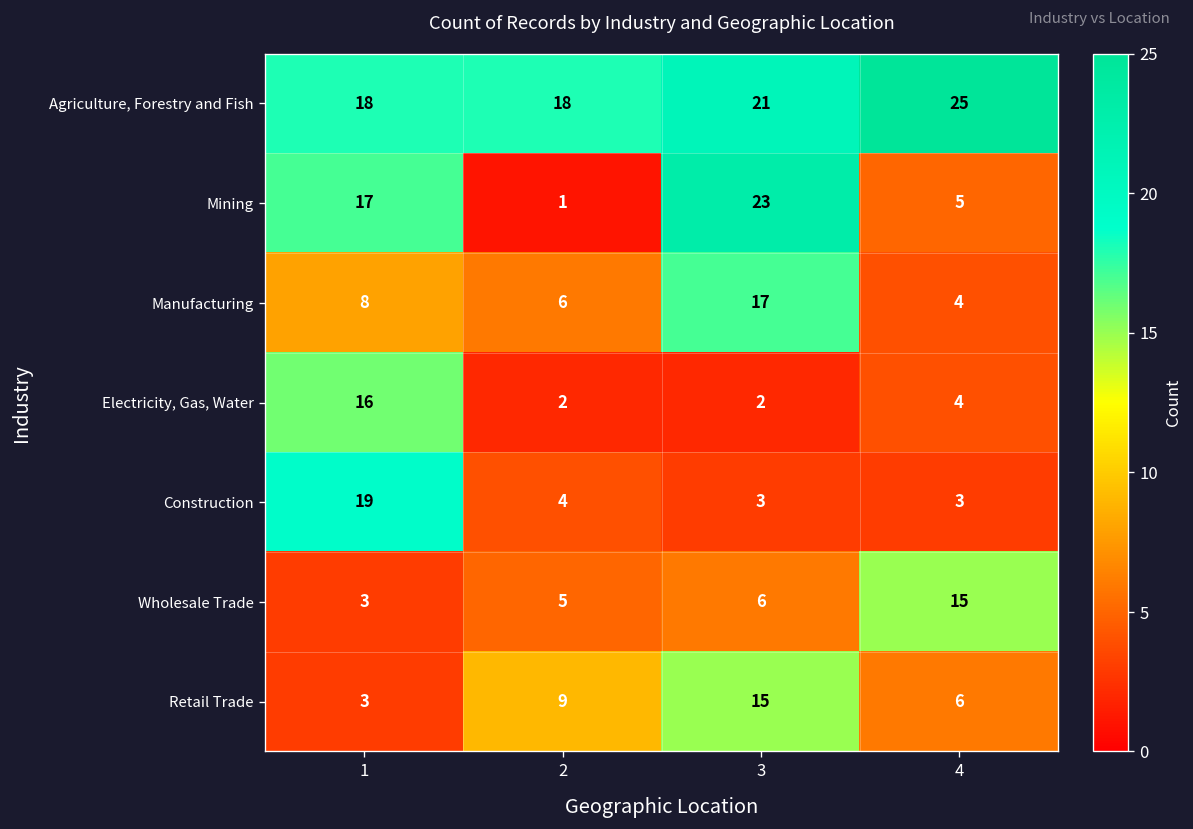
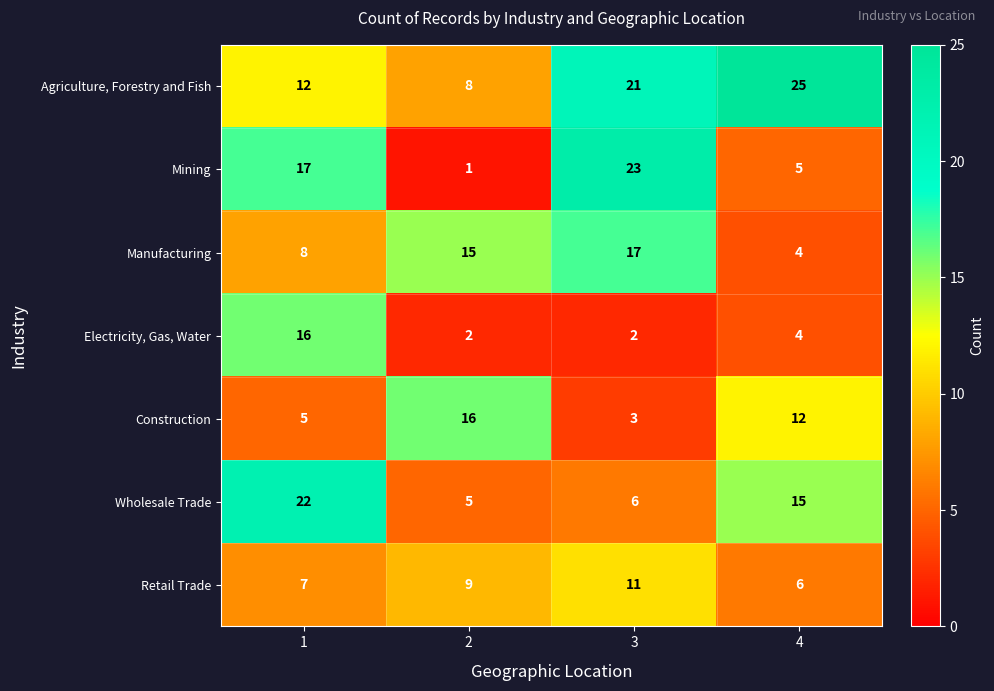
  {
    "Agriculture, Forestry and Fish": {
-     "1": 18,
-     "2": 18,
+     "1": 12,
+     "2": 8,
      "3": 21,
      "4": 25
    },
    "Mining": {
      "1": 17,
      "2": 1,
      "3": 23,
      "4": 5
    },
    "Manufacturing": {
      "1": 8,
-     "2": 6,
+     "2": 15,
      "3": 17,
      "4": 4
    },
    "Electricity, Gas, Water": {
      "1": 16,
      "2": 2,
      "3": 2,
      "4": 4
    },
    "Construction": {
-     "1": 19,
-     "2": 4,
+     "1": 5,
+     "2": 16,
      "3": 3,
-     "4": 3
+     "4": 12
    },
    "Wholesale Trade": {
-     "1": 3,
+     "1": 22,
      "2": 5,
      "3": 6,
      "4": 15
    },
    "Retail Trade": {
-     "1": 3,
+     "1": 7,
      "2": 9,
-     "3": 15,
+     "3": 11,
      "4": 6
    }
  }
